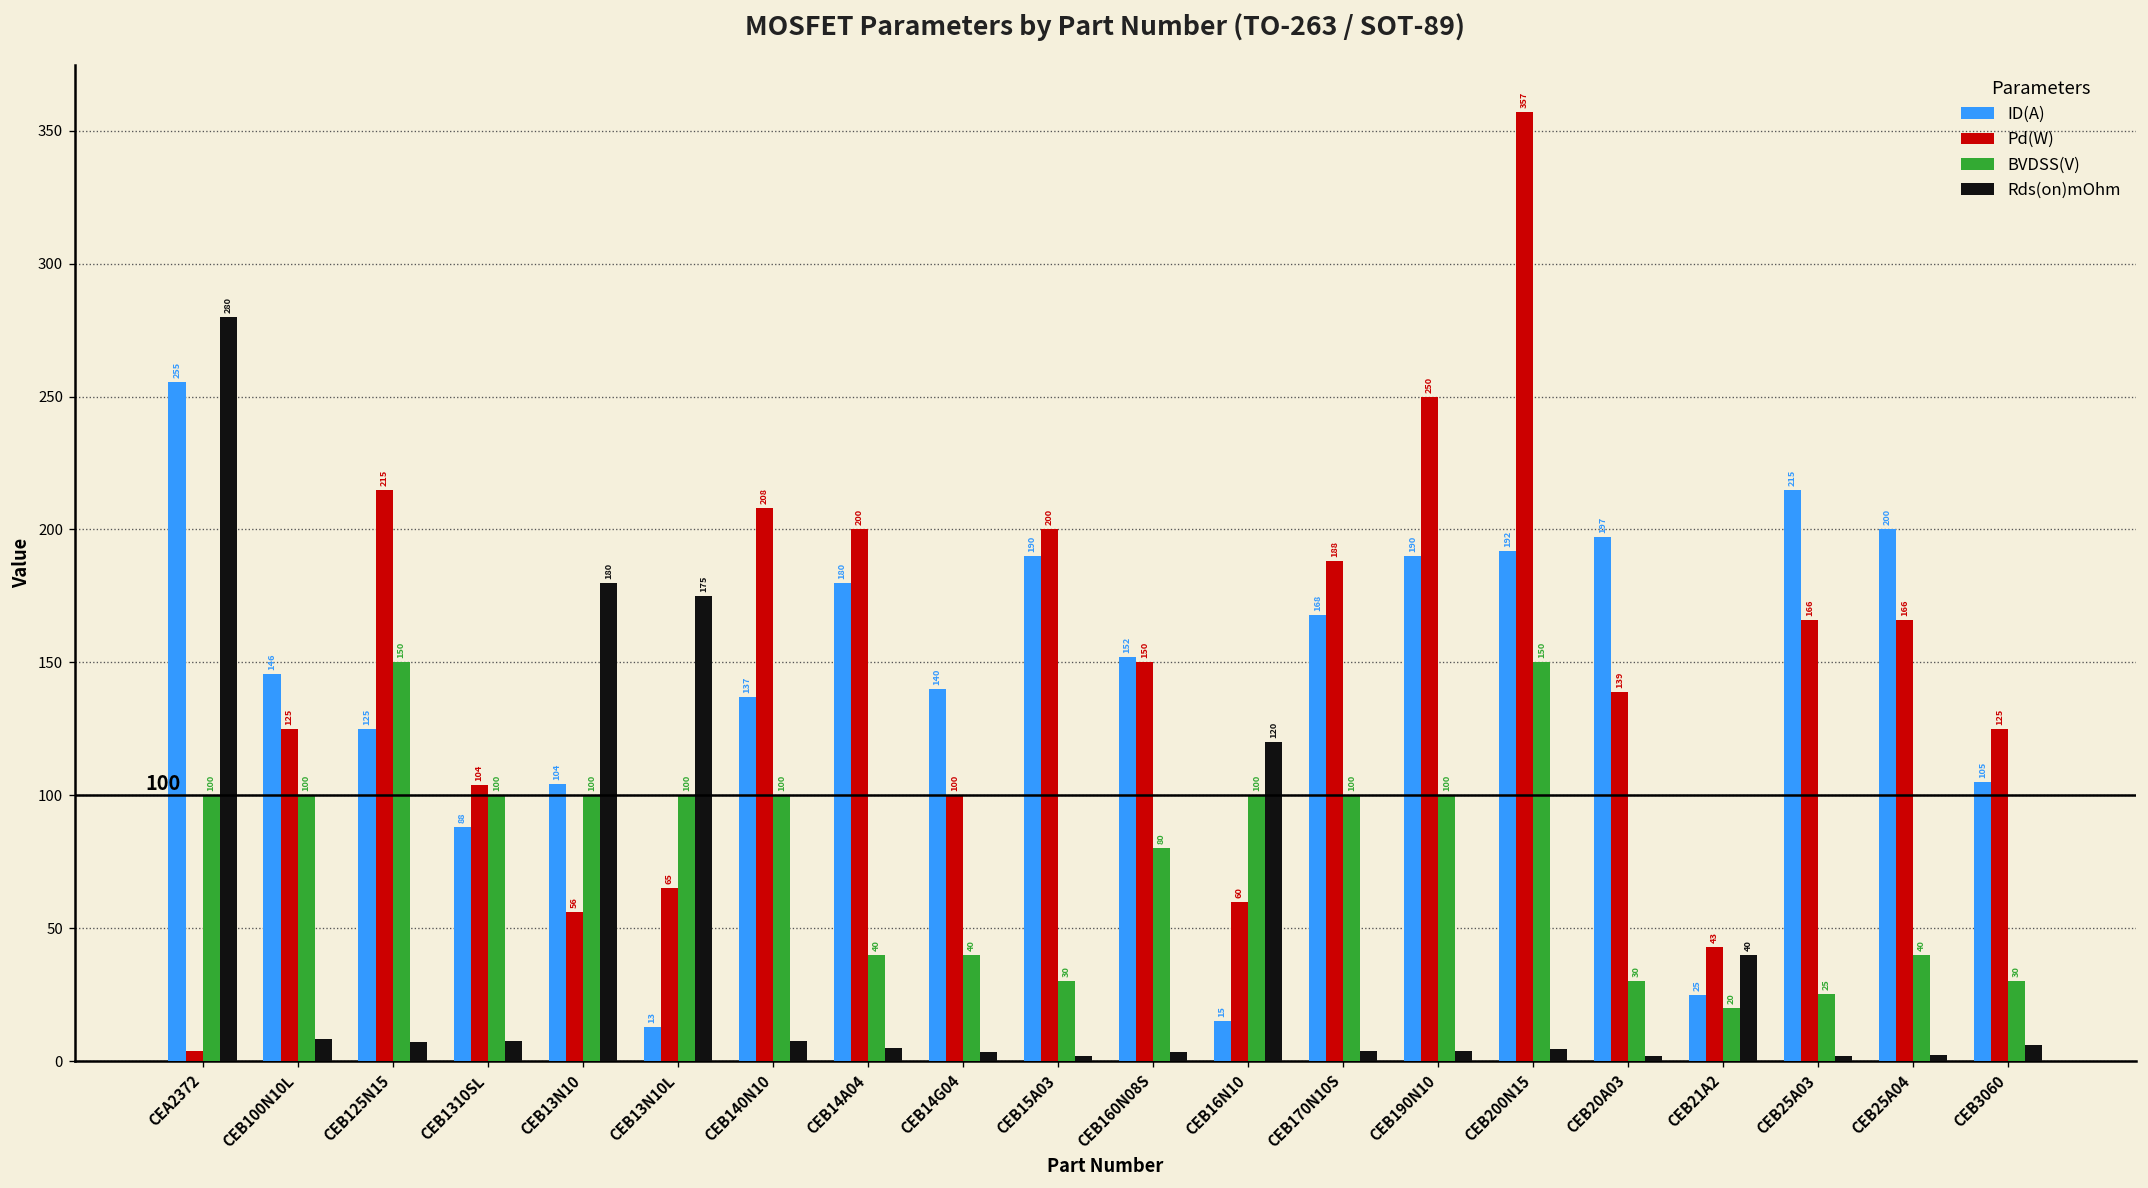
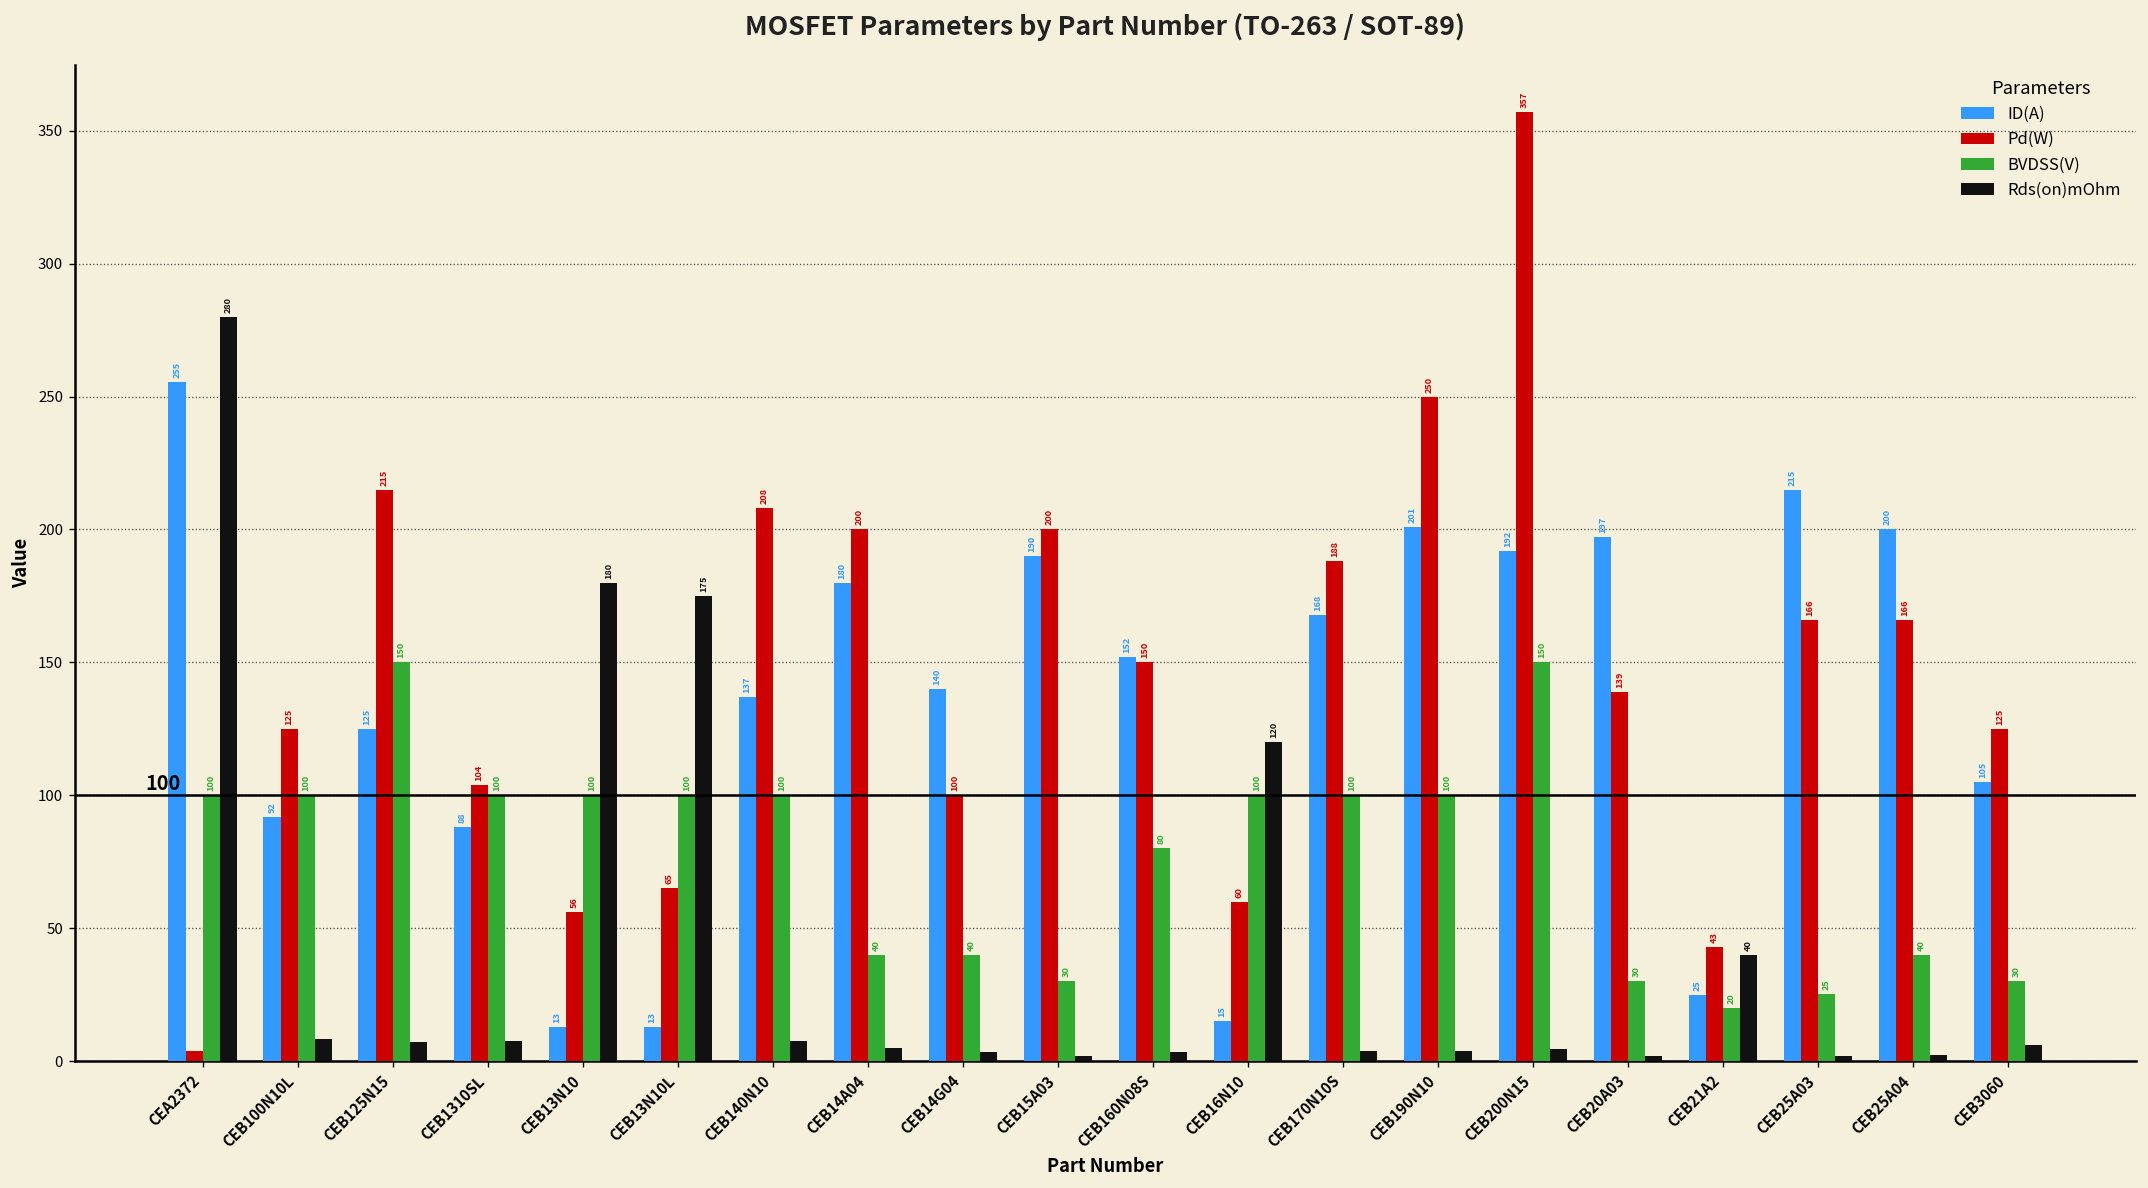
  {
    "ID(A)": {
      "CEA2372": 255,
-     "CEB100N10L": 146,
+     "CEB100N10L": 92,
      "CEB125N15": 125,
      "CEB1310SL": 88,
-     "CEB13N10": 104,
+     "CEB13N10": 13,
      "CEB13N10L": 13,
      "CEB140N10": 137,
      "CEB14A04": 180,
      "CEB14G04": 140,
      "CEB15A03": 190,
      "CEB160N08S": 152,
      "CEB16N10": 15,
      "CEB170N10S": 168,
-     "CEB190N10": 190,
+     "CEB190N10": 201,
      "CEB200N15": 192,
      "CEB20A03": 197,
      "CEB21A2": 25,
      "CEB25A03": 215,
      "CEB25A04": 200,
      "CEB3060": 105
    },
    "Pd(W)": {
      "CEB100N10L": 125,
      "CEB125N15": 215,
      "CEB1310SL": 104,
      "CEB13N10": 56,
      "CEB13N10L": 65,
      "CEB140N10": 208,
      "CEB14A04": 200,
      "CEB14G04": 100,
      "CEB15A03": 200,
      "CEB160N08S": 150,
      "CEB16N10": 60,
      "CEB170N10S": 188,
      "CEB190N10": 250,
      "CEB200N15": 357,
      "CEB20A03": 139,
      "CEB21A2": 43,
      "CEB25A03": 166,
      "CEB25A04": 166,
      "CEB3060": 125
    },
    "BVDSS(V)": {
      "CEA2372": 100,
      "CEB100N10L": 100,
      "CEB125N15": 150,
      "CEB1310SL": 100,
      "CEB13N10": 100,
      "CEB13N10L": 100,
      "CEB140N10": 100,
      "CEB14A04": 40,
      "CEB14G04": 40,
      "CEB15A03": 30,
      "CEB160N08S": 80,
      "CEB16N10": 100,
      "CEB170N10S": 100,
      "CEB190N10": 100,
      "CEB200N15": 150,
      "CEB20A03": 30,
      "CEB21A2": 20,
      "CEB25A03": 25,
      "CEB25A04": 40,
      "CEB3060": 30
    },
    "Rds(on)mOhm": {
      "CEA2372": 280,
      "CEB13N10": 180,
      "CEB13N10L": 175,
      "CEB16N10": 120,
      "CEB21A2": 40
    }
  }
